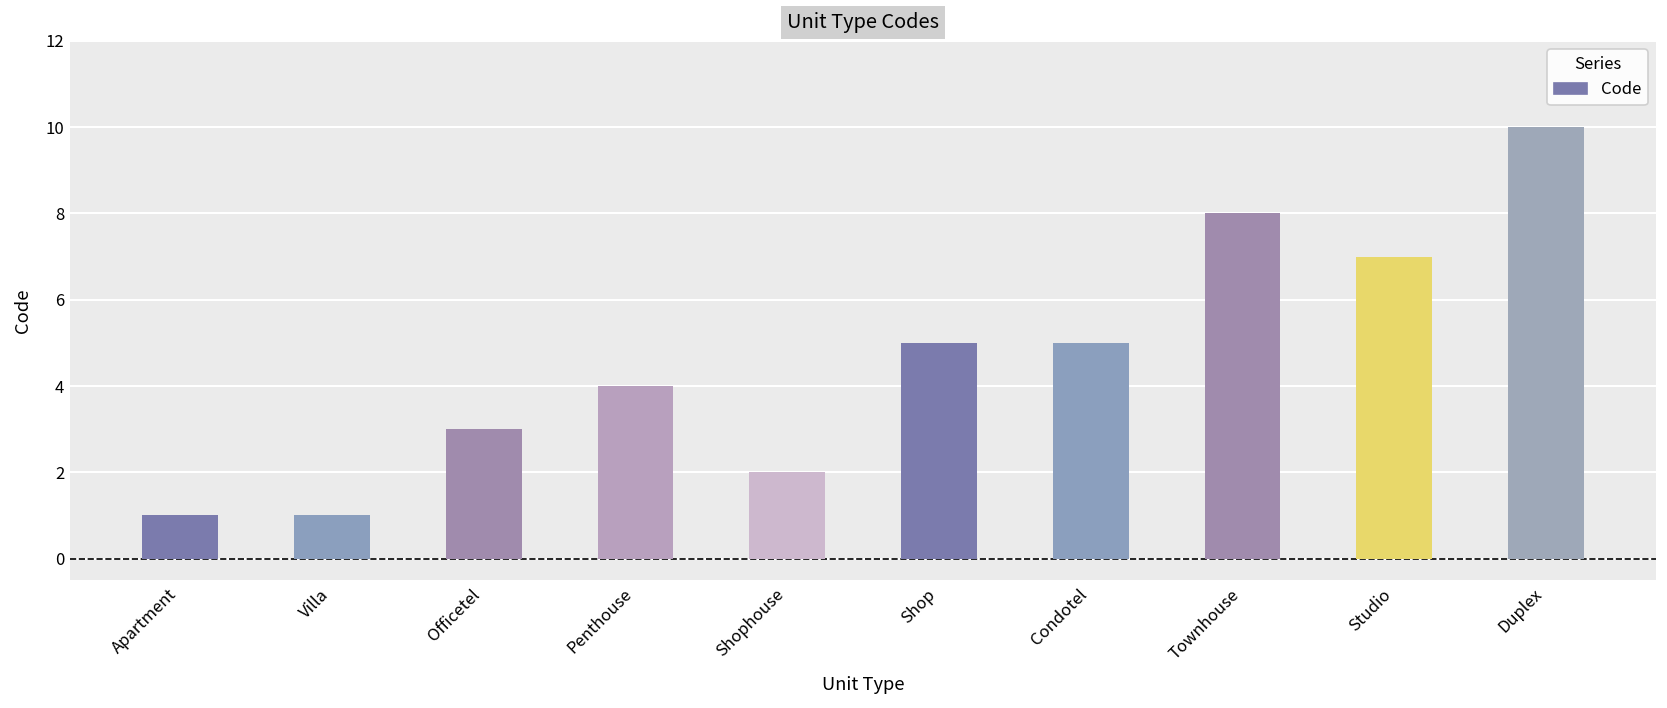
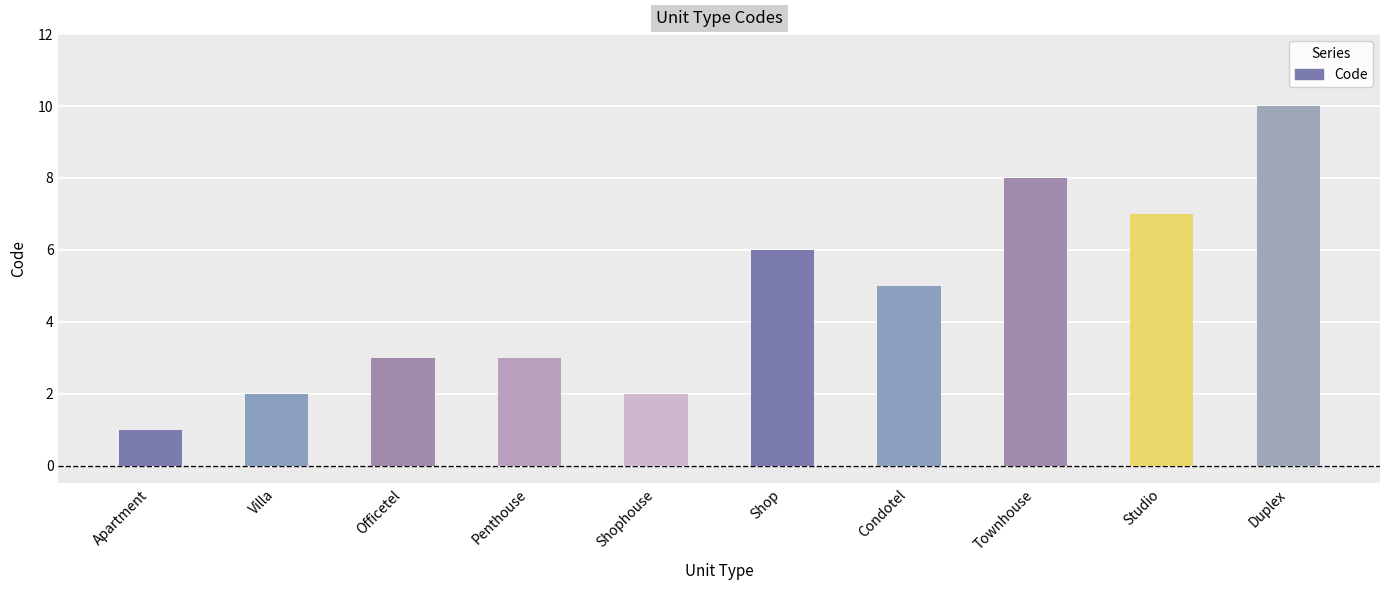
  {
    "Apartment": 1,
-   "Villa": 1,
+   "Villa": 2,
    "Officetel": 3,
-   "Penthouse": 4,
+   "Penthouse": 3,
    "Shophouse": 2,
-   "Shop": 5,
+   "Shop": 6,
    "Condotel": 5,
    "Townhouse": 8,
    "Studio": 7,
    "Duplex": 10
  }
